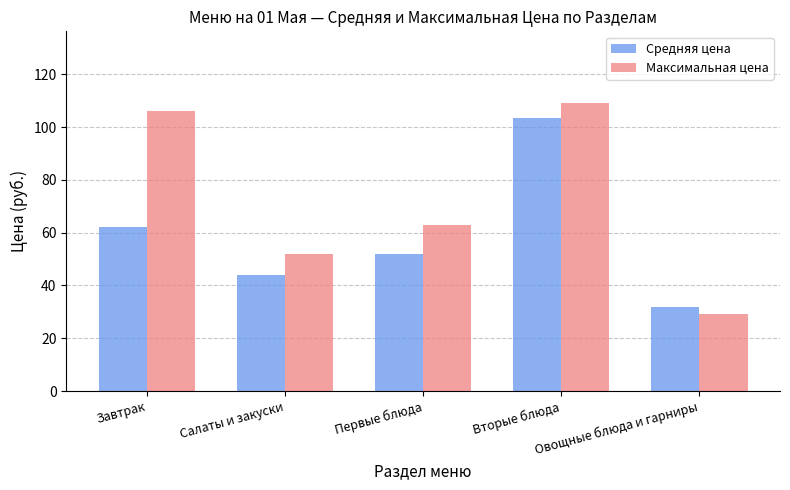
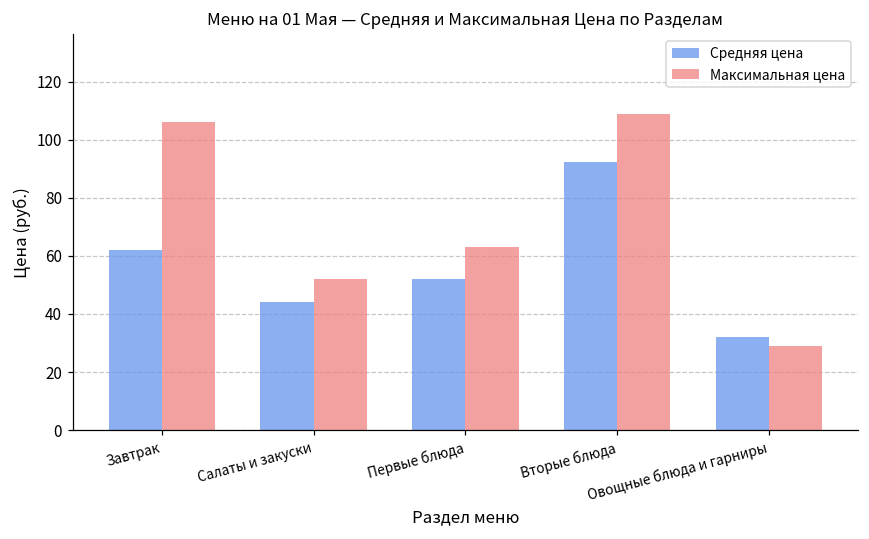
  {
    "Средняя цена": {
      "Завтрак": 62,
      "Салаты и закуски": 44,
      "Первые блюда": 52,
-     "Вторые блюда": 104,
+     "Вторые блюда": 92,
      "Овощные блюда и гарниры": 32
    },
    "Максимальная цена": {
      "Завтрак": 106,
      "Салаты и закуски": 52,
      "Первые блюда": 63,
      "Вторые блюда": 109,
      "Овощные блюда и гарниры": 29
    }
  }
